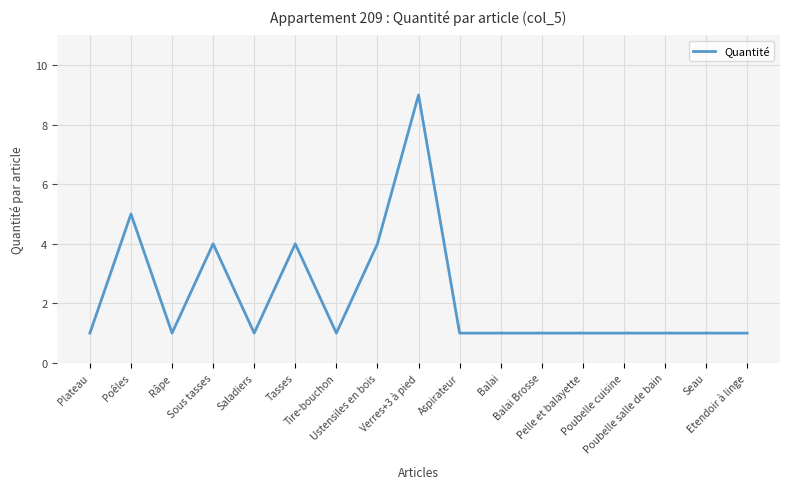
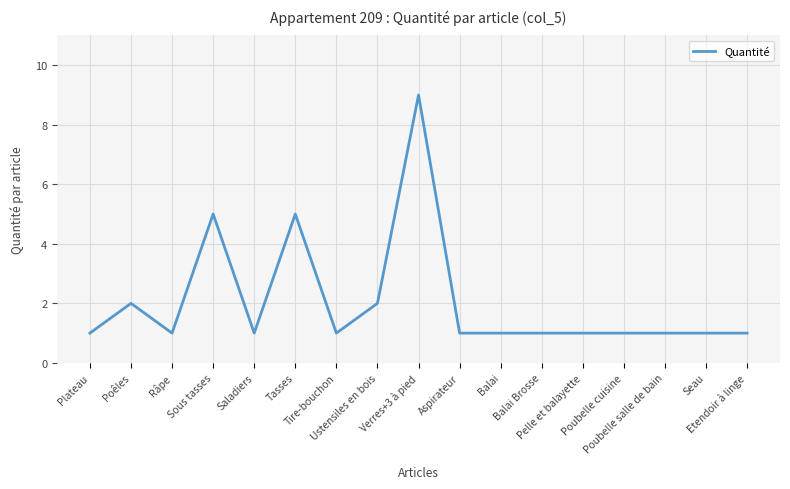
  {
    "Plateau": 1,
-   "Poêles": 5,
+   "Poêles": 2,
    "Râpe": 1,
-   "Sous tasses": 4,
+   "Sous tasses": 5,
    "Saladiers": 1,
-   "Tasses": 4,
+   "Tasses": 5,
    "Tire-bouchon": 1,
-   "Ustensiles en bois": 4,
+   "Ustensiles en bois": 2,
    "Verres+3 à pied": 9,
    "Aspirateur": 1,
    "Balai": 1,
    "Balai Brosse": 1,
    "Pelle et balayette": 1,
    "Poubelle cuisine": 1,
    "Poubelle salle de bain": 1,
    "Seau": 1,
    "Etendoir à linge": 1
  }
